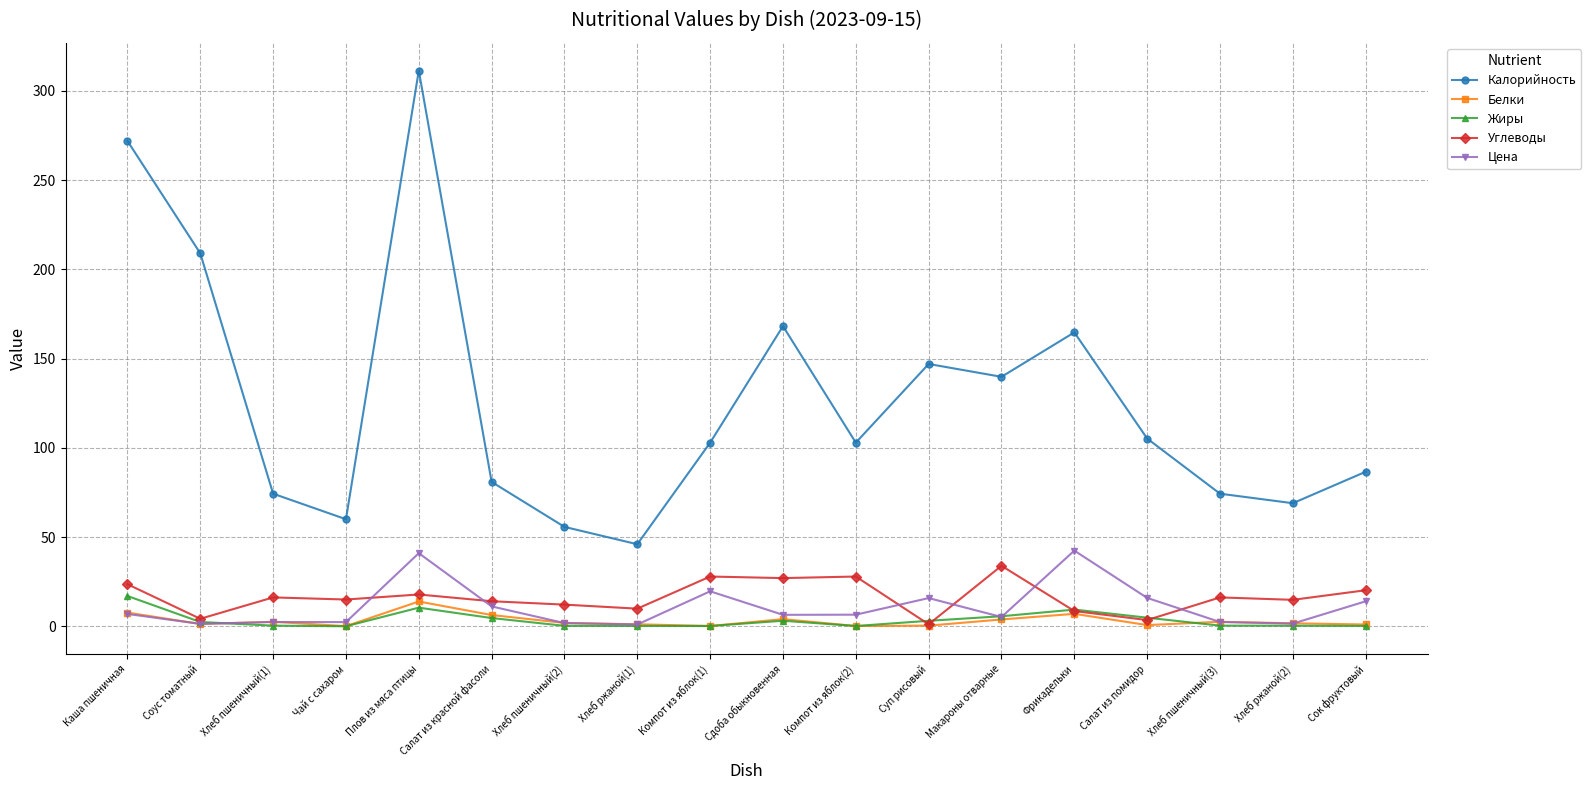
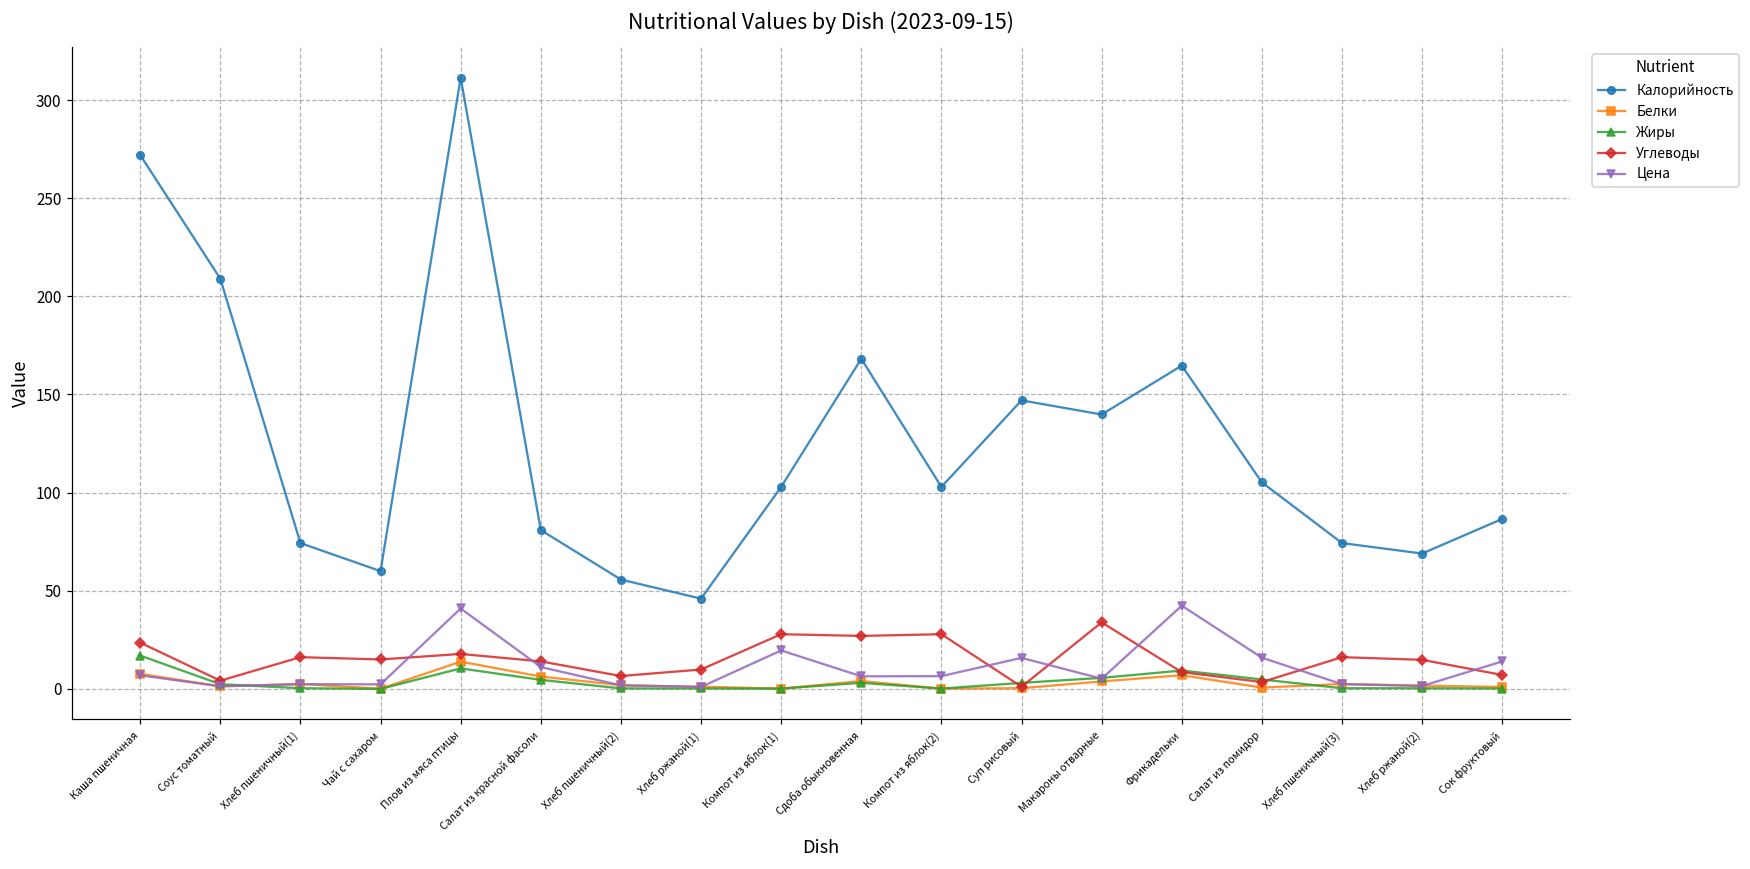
  {
    "Калорийность": {
      "Каша пшеничная": 272,
      "Соус томатный": 209,
      "Хлеб пшеничный(1)": 74,
      "Чай с сахаром": 60,
      "Плов из мяса птицы": 311,
      "Салат из красной фасоли": 81,
      "Хлеб пшеничный(2)": 56,
      "Хлеб ржаной(1)": 46,
      "Компот из яблок(1)": 103,
      "Сдоба обыкновенная": 168,
      "Компот из яблок(2)": 103,
      "Суп рисовый": 147,
      "Макароны отварные": 140,
      "Фрикадельки": 165,
      "Салат из помидор": 105,
      "Хлеб пшеничный(3)": 74,
      "Хлеб ржаной(2)": 69,
      "Сок фруктовый": 87
    },
    "Белки": {
      "Плов из мяса птицы": 14,
      "Салат из красной фасоли": 6,
      "Фрикадельки": 7,
      "Салат из помидор": 1
    },
    "Жиры": {
      "Каша пшеничная": 17,
      "Хлеб пшеничный(1)": 0,
      "Плов из мяса птицы": 10,
      "Салат из красной фасоли": 5,
      "Хлеб пшеничный(2)": 0,
      "Суп рисовый": 3,
      "Хлеб пшеничный(3)": 0
    },
    "Углеводы": {
      "Каша пшеничная": 24,
      "Соус томатный": 4,
      "Хлеб пшеничный(1)": 16,
      "Чай с сахаром": 15,
      "Плов из мяса птицы": 18,
      "Салат из красной фасоли": 14,
-     "Хлеб пшеничный(2)": 12,
+     "Хлеб пшеничный(2)": 7,
      "Хлеб ржаной(1)": 10,
      "Компот из яблок(1)": 28,
      "Сдоба обыкновенная": 27,
      "Компот из яблок(2)": 28,
      "Макароны отварные": 34,
      "Хлеб пшеничный(3)": 16,
      "Хлеб ржаной(2)": 15,
-     "Сок фруктовый": 20
+     "Сок фруктовый": 7
    },
    "Цена": {
      "Чай с сахаром": 2,
      "Плов из мяса птицы": 41,
      "Салат из красной фасоли": 11,
      "Компот из яблок(1)": 20,
      "Сдоба обыкновенная": 6,
      "Компот из яблок(2)": 7,
      "Суп рисовый": 16,
      "Фрикадельки": 42,
      "Салат из помидор": 16,
      "Сок фруктовый": 14
    }
  }
